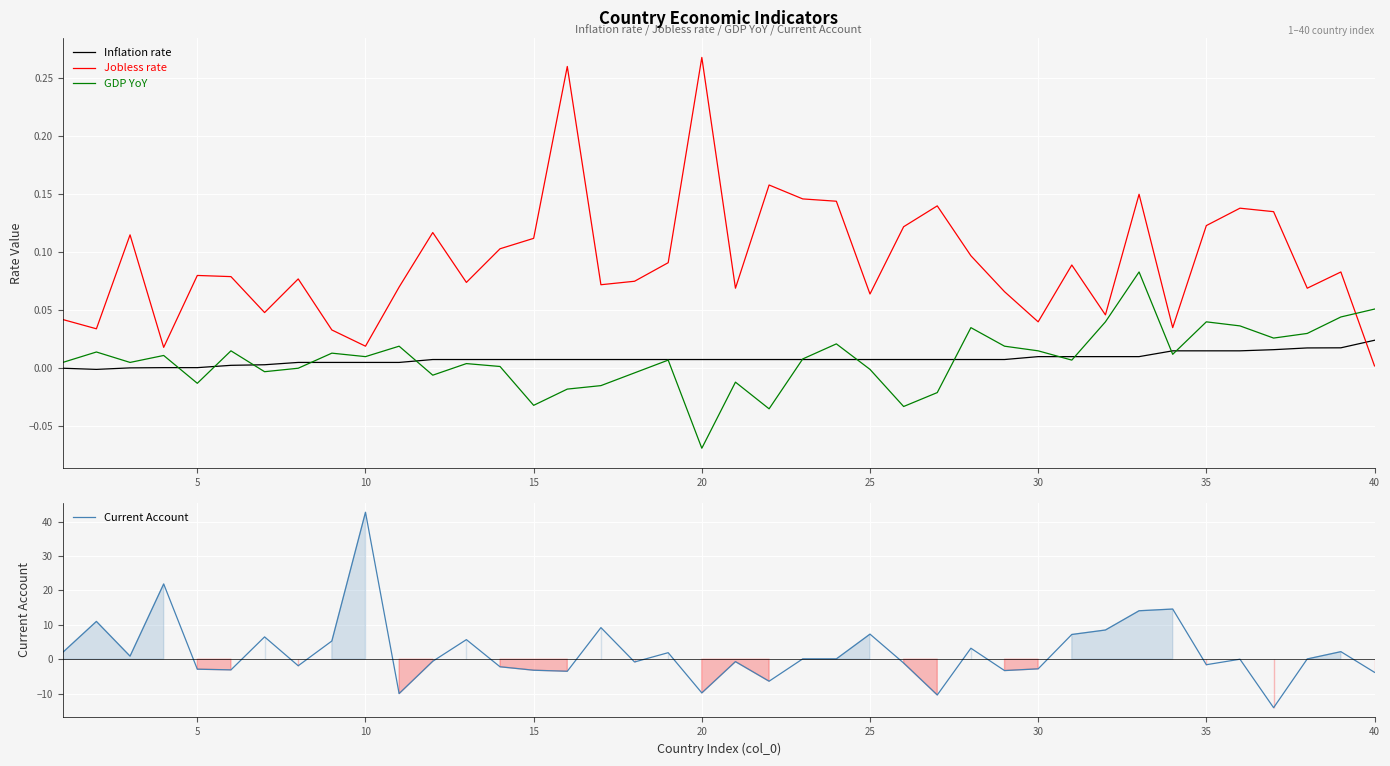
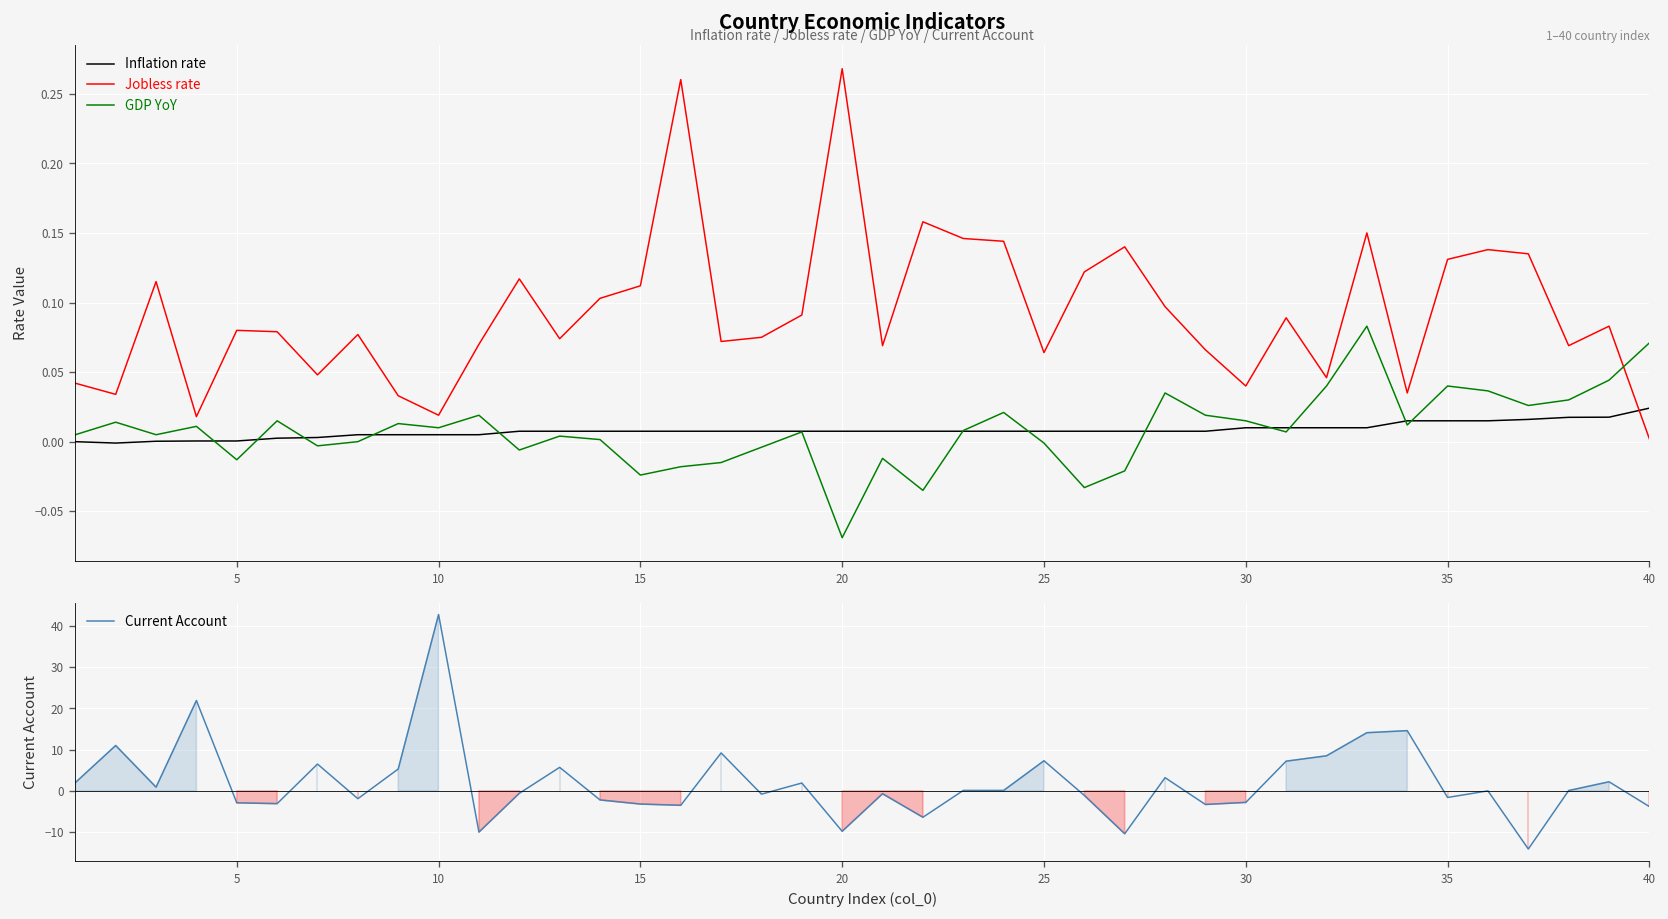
  {
    "Country Economic Indicators": {
      "Inflation rate": {
        "5": 0.001,
        "10": 0.005,
        "15": 0.008,
        "20": 0.008,
        "25": 0.008,
        "30": 0.010,
        "35": 0.015,
        "40": 0.024
      },
      "Jobless rate": {
        "5": 0.080,
        "10": 0.019,
        "15": 0.112,
        "20": 0.268,
        "25": 0.064,
        "30": 0.040,
-       "35": 0.123,
+       "35": 0.131,
        "40": 0.002
      },
      "GDP YoY": {
        "5": -0.013,
        "10": 0.010,
-       "15": -0.032,
+       "15": -0.024,
        "20": -0.069,
        "25": -0.001,
        "30": 0.015,
        "35": 0.040,
-       "40": 0.051
+       "40": 0.071
      }
    }
  }
